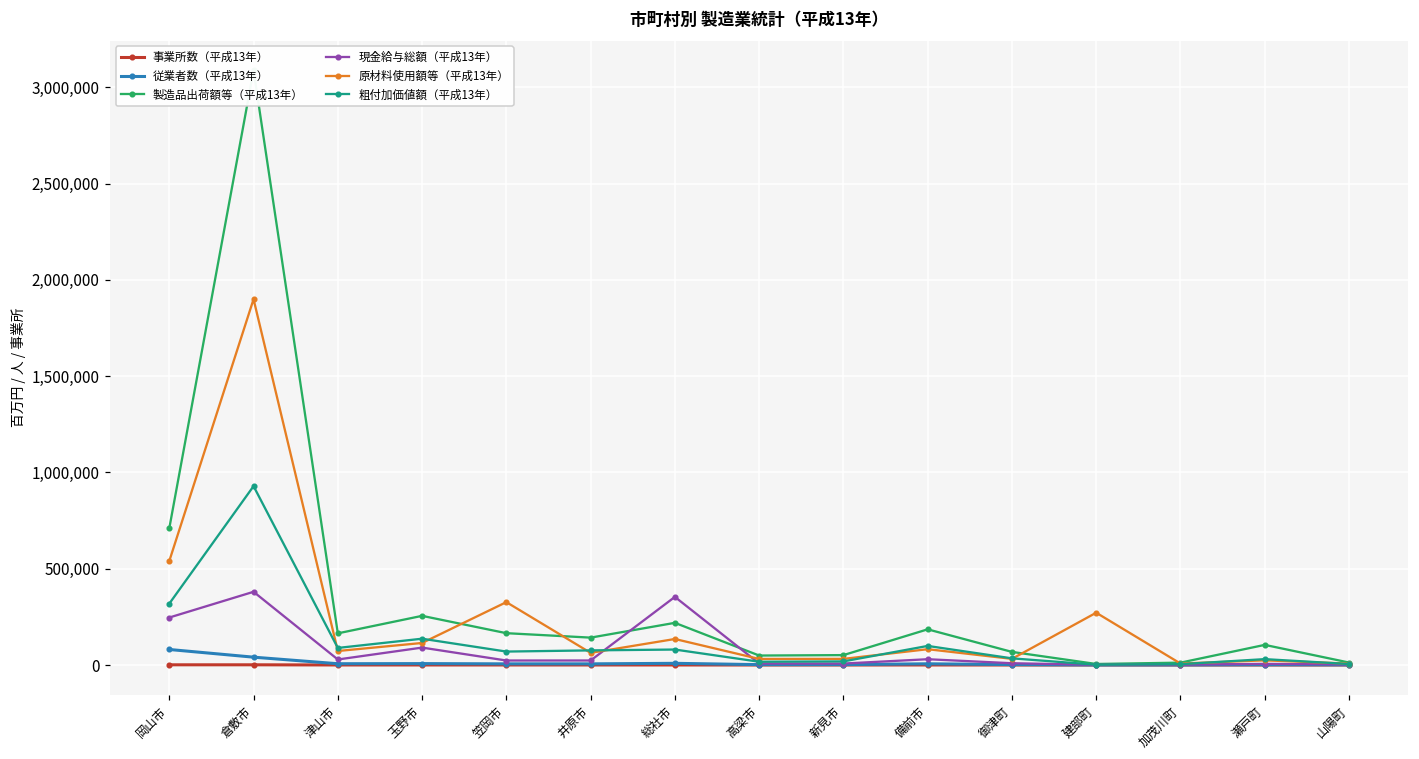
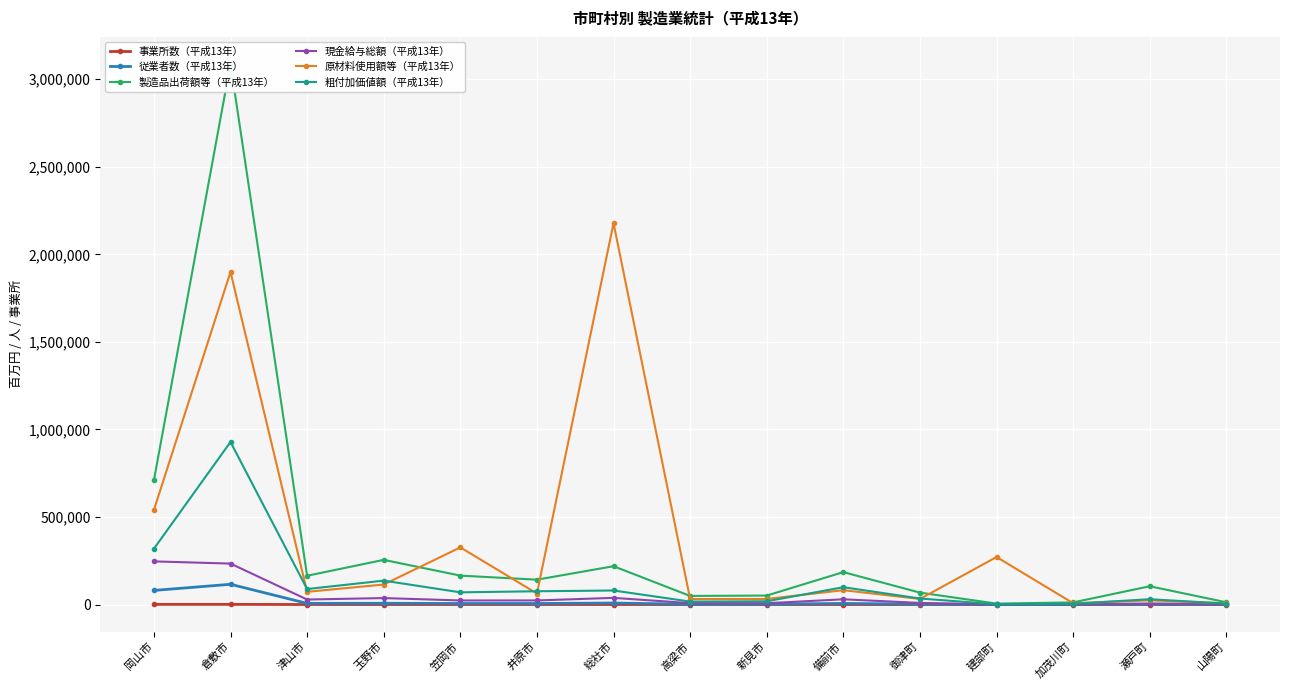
  {
    "事業所数（平成13年）": {
      "岡山市": "0",
      "倉敷市": "0"
    },
    "従業者数（平成13年）": {
      "岡山市": "80,000",
-     "倉敷市": "40,000"
+     "倉敷市": "120,000"
    },
    "現金給与総額（平成13年）": {
      "岡山市": "250,000",
-     "倉敷市": "380,000",
+     "倉敷市": "230,000",
      "津山市": "30,000",
-     "玉野市": "90,000",
+     "玉野市": "40,000",
      "笠岡市": "20,000",
      "井原市": "20,000",
-     "総社市": "350,000",
+     "総社市": "40,000",
      "備前市": "30,000"
    },
    "原材料使用額等（平成13年）": {
      "岡山市": "540,000",
      "倉敷市": "1,900,000",
      "津山市": "70,000",
      "玉野市": "110,000",
      "笠岡市": "330,000",
-     "総社市": "140,000",
+     "総社市": "2,180,000",
      "高梁市": "30,000",
      "備前市": "80,000",
      "建部町": "270,000"
    }
  }
